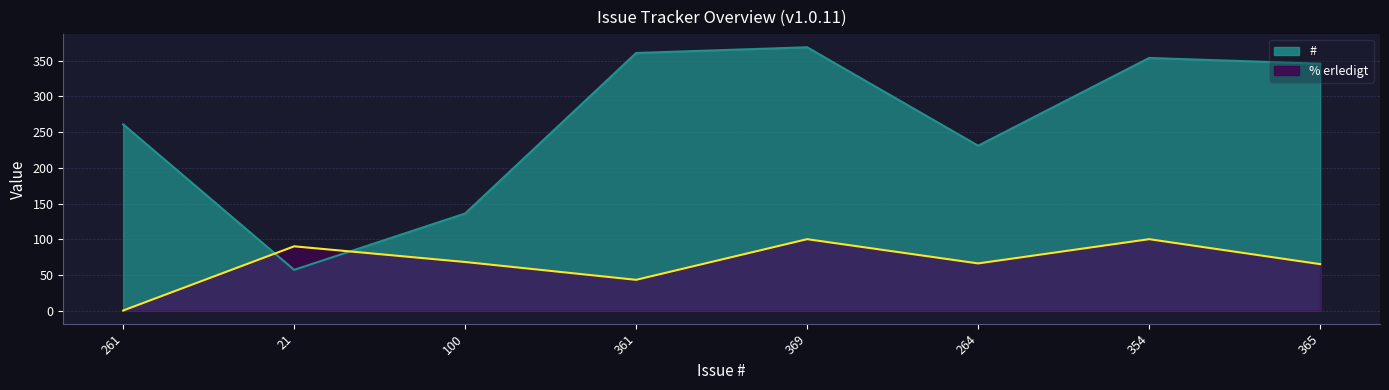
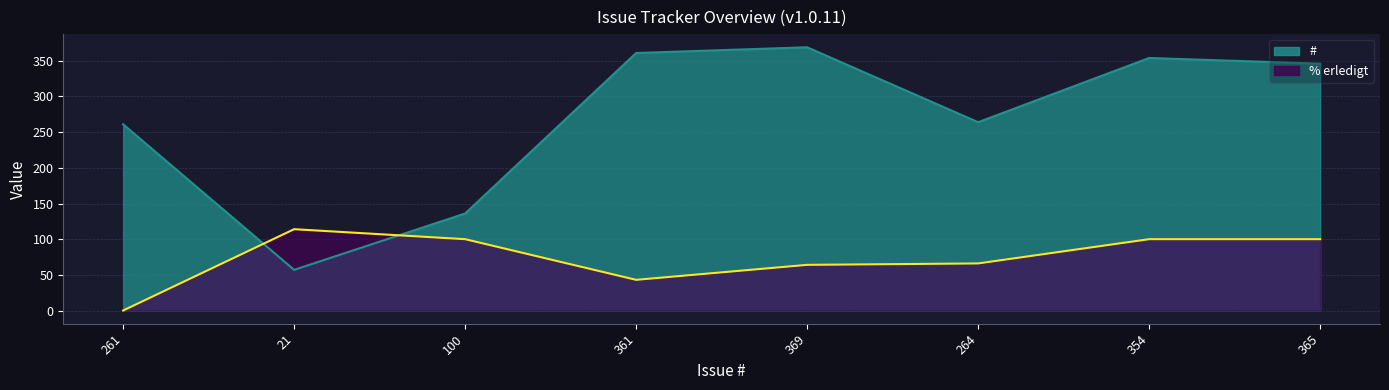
  {
    "#": {
      "261": 260,
      "21": 60,
      "100": 140,
      "361": 360,
      "369": 370,
-     "264": 230,
+     "264": 260,
      "354": 350
    },
    "% erledigt": {
      "261": 0,
-     "21": 90,
-     "100": 70,
+     "21": 110,
+     "100": 100,
      "361": 40,
-     "369": 100,
+     "369": 60,
      "264": 70,
      "354": 100,
-     "365": 70
+     "365": 100
    }
  }
